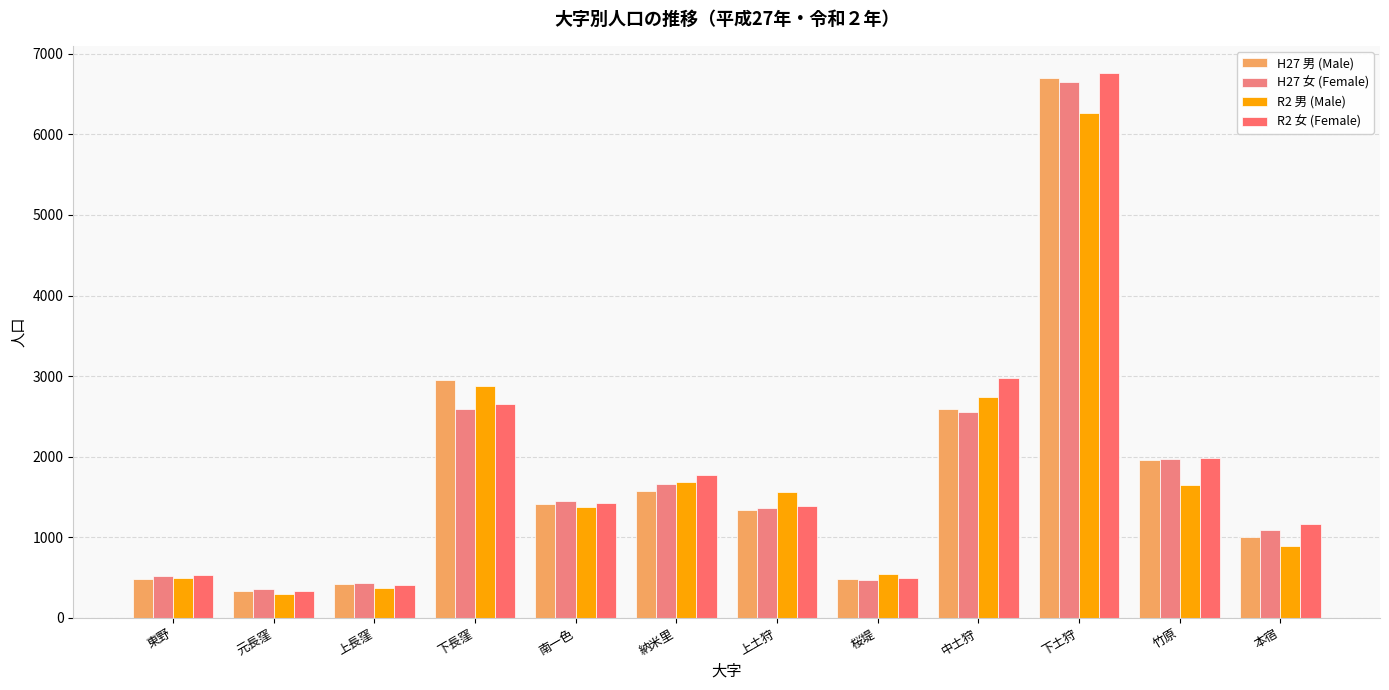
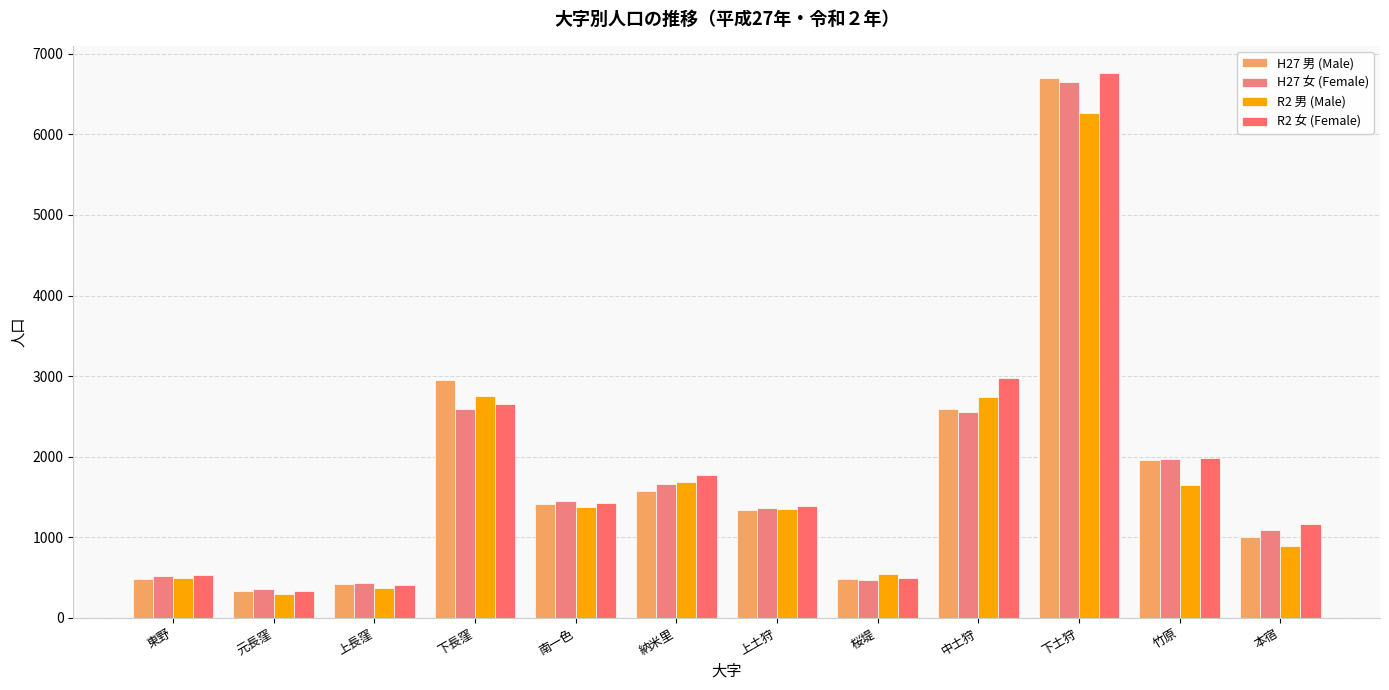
  {
    "R2 男 (Male)": {
      "東野": 500,
      "元長窪": 300,
      "上長窪": 400,
-     "下長窪": 2900,
+     "下長窪": 2700,
      "南一色": 1400,
      "納米里": 1700,
-     "上土狩": 1600,
+     "上土狩": 1400,
      "桜堤": 500,
      "中土狩": 2700,
      "下土狩": 6300,
      "竹原": 1600,
      "本宿": 900
    }
  }
